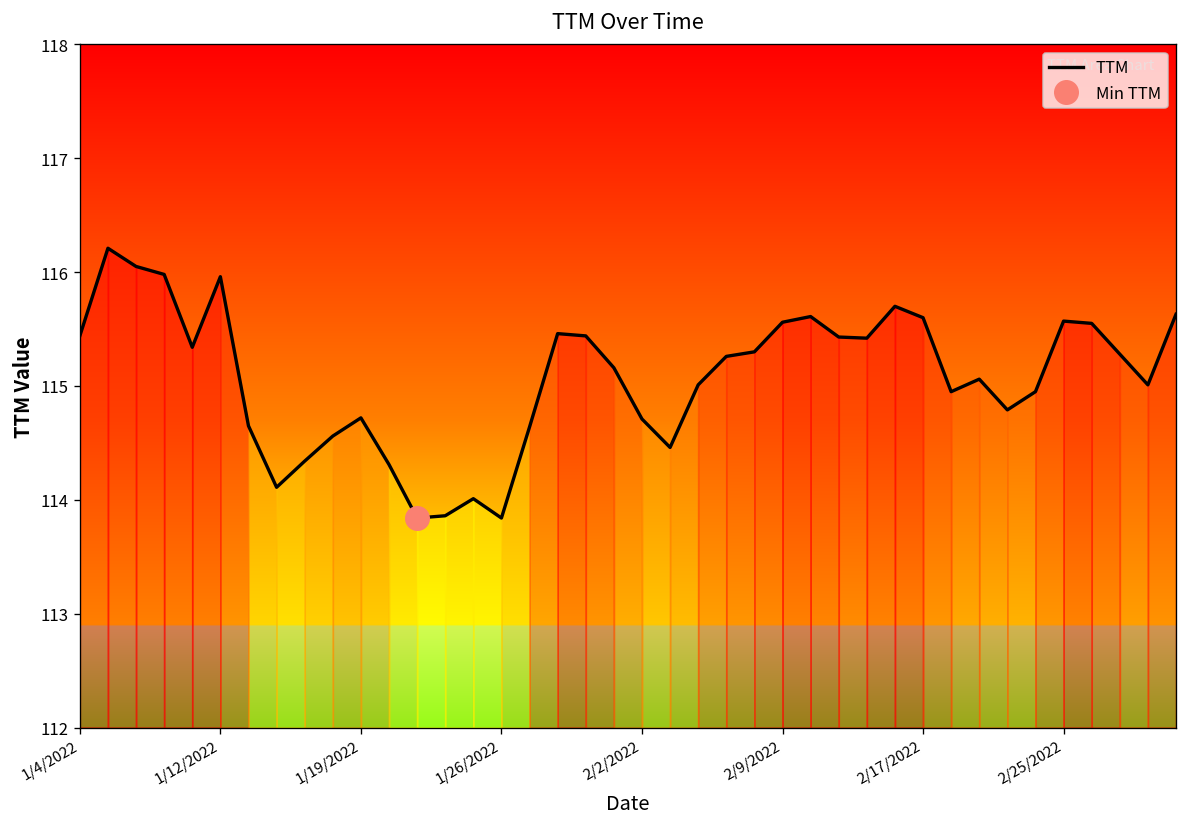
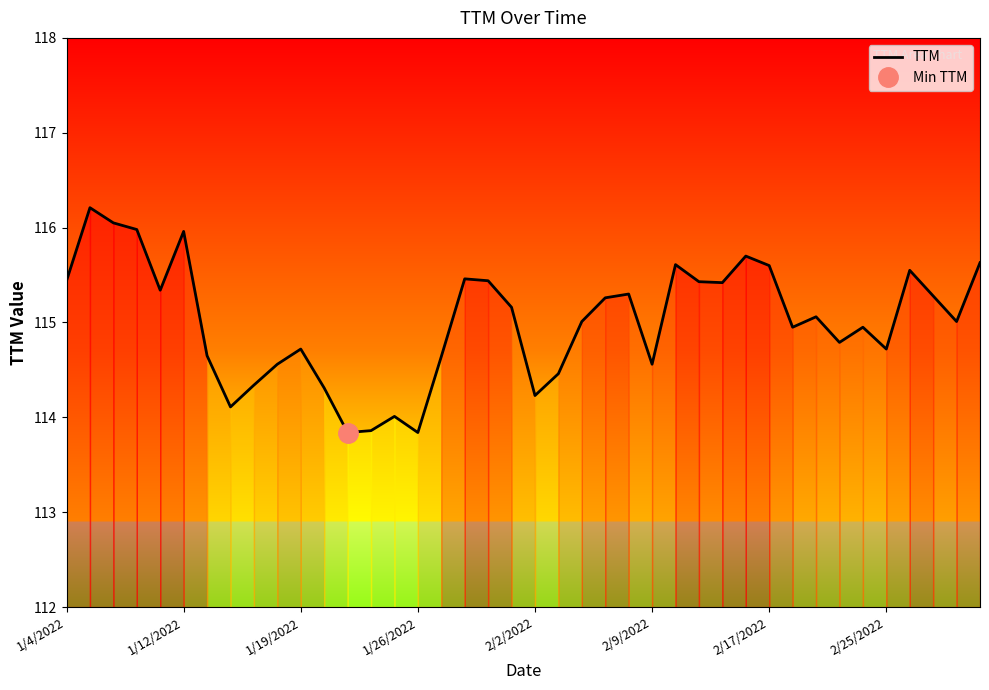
  {
    "TTM": {
-     "2/2/2022": 114.7,
-     "2/9/2022": 115.6,
-     "2/25/2022": 115.6
+     "2/2/2022": 114.2,
+     "2/9/2022": 114.6,
+     "2/25/2022": 114.7
    }
  }
